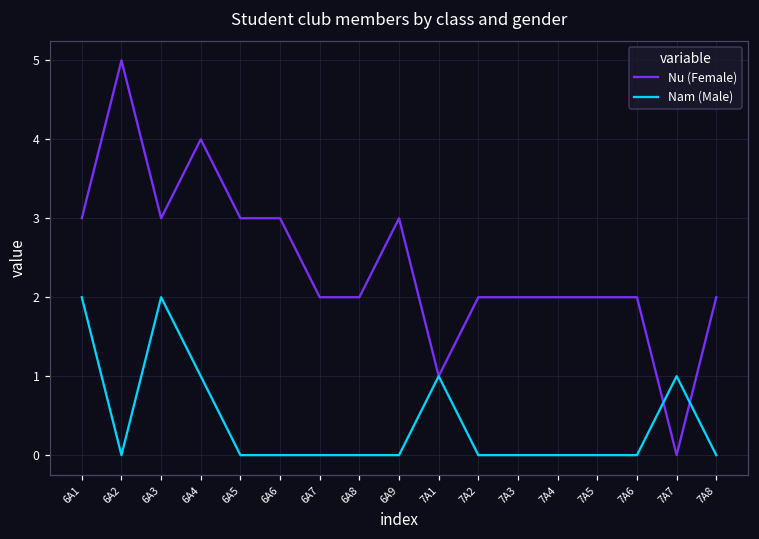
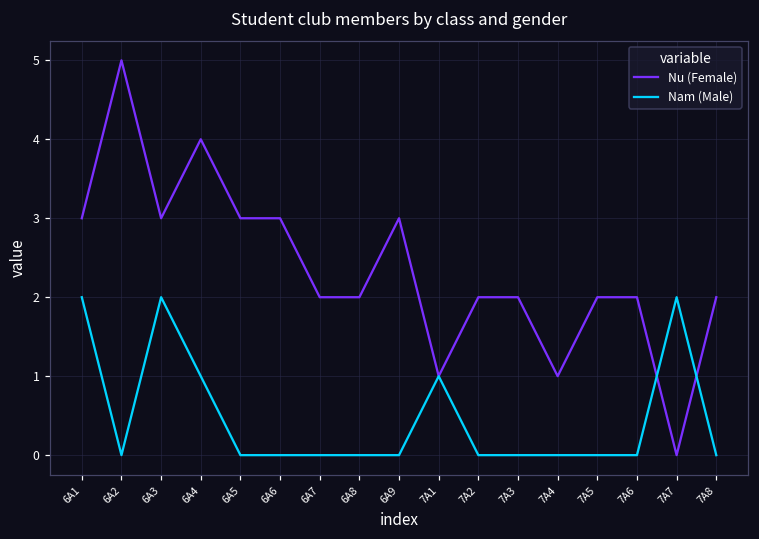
  {
    "Nu (Female)": {
      "6A1": 3,
      "6A2": 5,
      "6A3": 3,
      "6A4": 4,
      "6A5": 3,
      "6A6": 3,
      "6A7": 2,
      "6A8": 2,
      "6A9": 3,
      "7A2": 2,
      "7A3": 2,
-     "7A4": 2,
+     "7A4": 1,
      "7A5": 2,
      "7A6": 2,
      "7A7": 0,
      "7A8": 2
    },
    "Nam (Male)": {
      "6A1": 2,
      "6A2": 0,
      "6A3": 2,
      "6A4": 1,
      "6A5": 0,
      "6A6": 0,
      "6A7": 0,
      "6A8": 0,
      "6A9": 0,
      "7A2": 0,
      "7A3": 0,
      "7A4": 0,
      "7A5": 0,
      "7A6": 0,
-     "7A7": 1,
+     "7A7": 2,
      "7A8": 0
    }
  }
